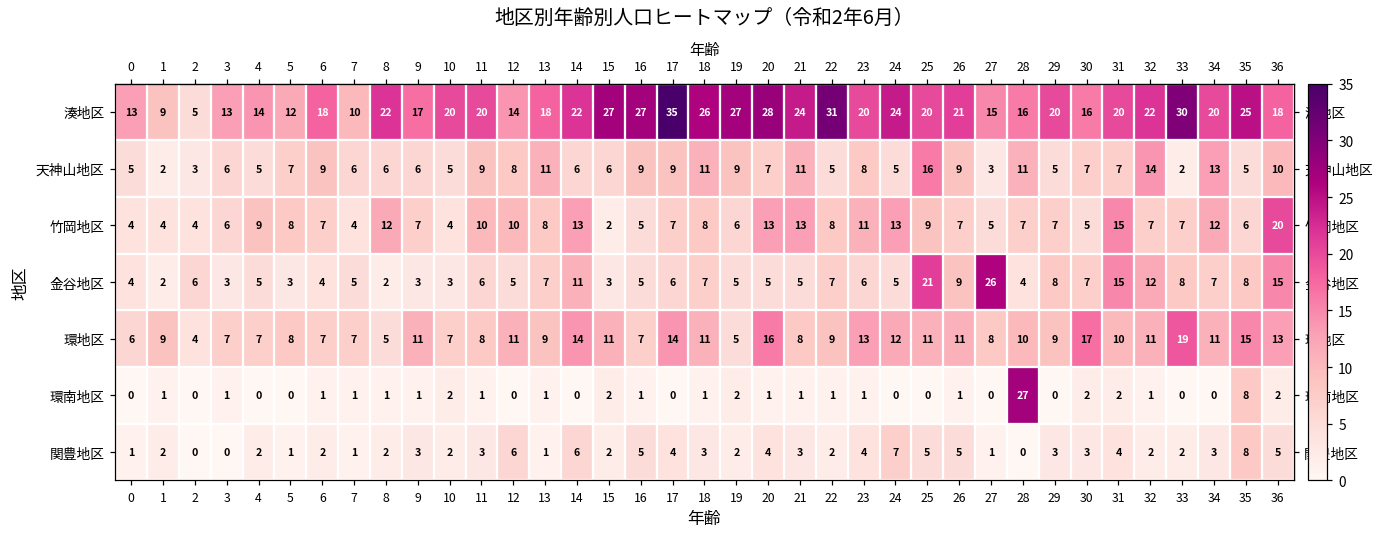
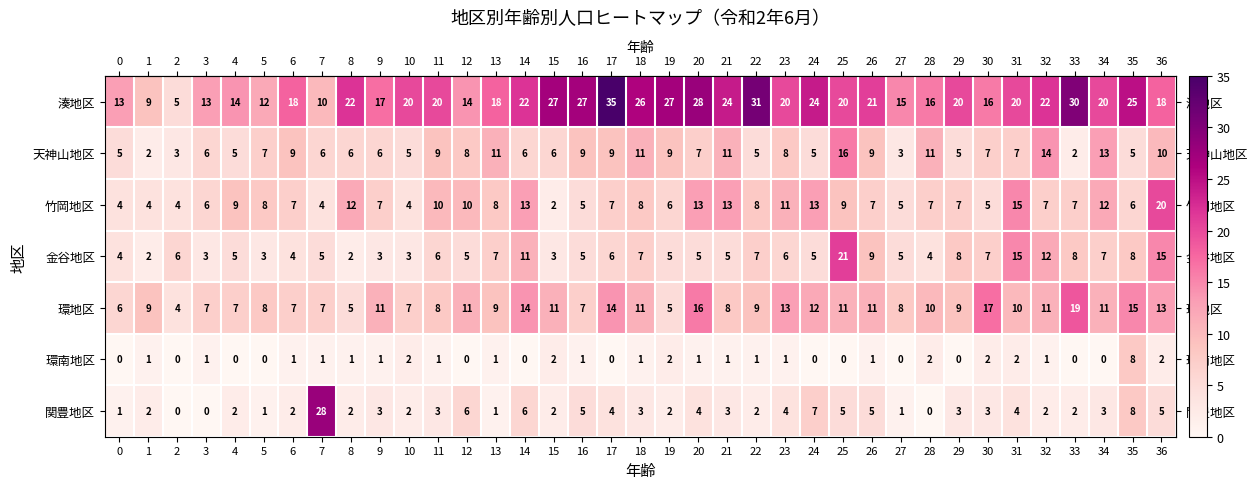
  {
    "金谷地区": {
      "0": 4,
      "1": 2,
      "2": 6,
      "3": 3,
      "4": 5,
      "5": 3,
      "6": 4,
      "7": 5,
      "8": 2,
      "9": 3,
      "10": 3,
      "11": 6,
      "12": 5,
      "13": 7,
      "14": 11,
      "15": 3,
      "16": 5,
      "17": 6,
      "18": 7,
      "19": 5,
      "20": 5,
      "21": 5,
      "22": 7,
      "23": 6,
      "24": 5,
      "25": 21,
      "26": 9,
-     "27": 26,
+     "27": 5,
      "28": 4,
      "29": 8,
      "30": 7,
      "31": 15,
      "32": 12,
      "33": 8,
      "34": 7,
      "35": 8,
      "36": 15
    },
    "環南地区": {
      "0": 0,
      "1": 1,
      "2": 0,
      "3": 1,
      "4": 0,
      "5": 0,
      "6": 1,
      "7": 1,
      "8": 1,
      "9": 1,
      "10": 2,
      "11": 1,
      "12": 0,
      "13": 1,
      "14": 0,
      "15": 2,
      "16": 1,
      "17": 0,
      "18": 1,
      "19": 2,
      "20": 1,
      "21": 1,
      "22": 1,
      "23": 1,
      "24": 0,
      "25": 0,
      "26": 1,
      "27": 0,
-     "28": 27,
+     "28": 2,
      "29": 0,
      "30": 2,
      "31": 2,
      "32": 1,
      "33": 0,
      "34": 0,
      "35": 8,
      "36": 2
    },
    "関豊地区": {
      "0": 1,
      "1": 2,
      "2": 0,
      "3": 0,
      "4": 2,
      "5": 1,
      "6": 2,
-     "7": 1,
+     "7": 28,
      "8": 2,
      "9": 3,
      "10": 2,
      "11": 3,
      "12": 6,
      "13": 1,
      "14": 6,
      "15": 2,
      "16": 5,
      "17": 4,
      "18": 3,
      "19": 2,
      "20": 4,
      "21": 3,
      "22": 2,
      "23": 4,
      "24": 7,
      "25": 5,
      "26": 5,
      "27": 1,
      "28": 0,
      "29": 3,
      "30": 3,
      "31": 4,
      "32": 2,
      "33": 2,
      "34": 3,
      "35": 8,
      "36": 5
    }
  }
